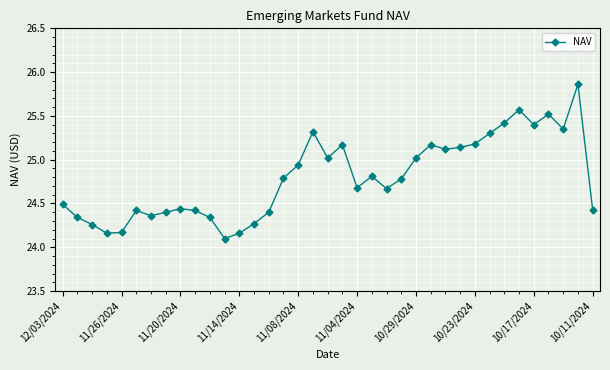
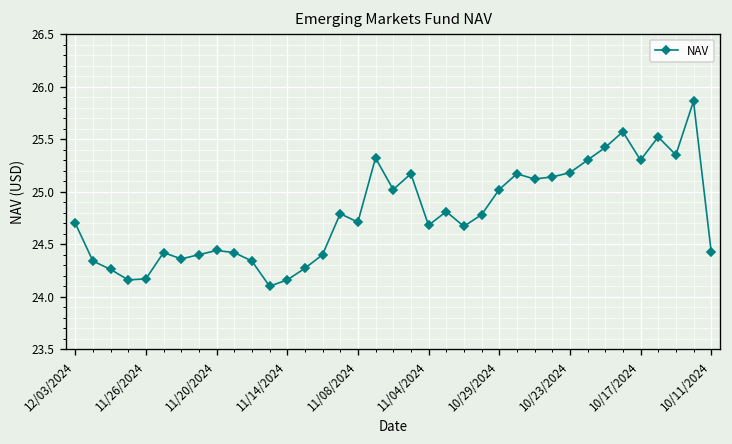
  {
-   "12/03/2024": 24.5,
+   "12/03/2024": 24.7,
    "11/26/2024": 24.2,
    "11/20/2024": 24.4,
    "11/14/2024": 24.2,
-   "11/08/2024": 24.9,
+   "11/08/2024": 24.7,
    "11/04/2024": 24.7,
    "10/29/2024": 25.0,
    "10/23/2024": 25.2,
-   "10/17/2024": 25.4,
+   "10/17/2024": 25.3,
    "10/11/2024": 24.4
  }
